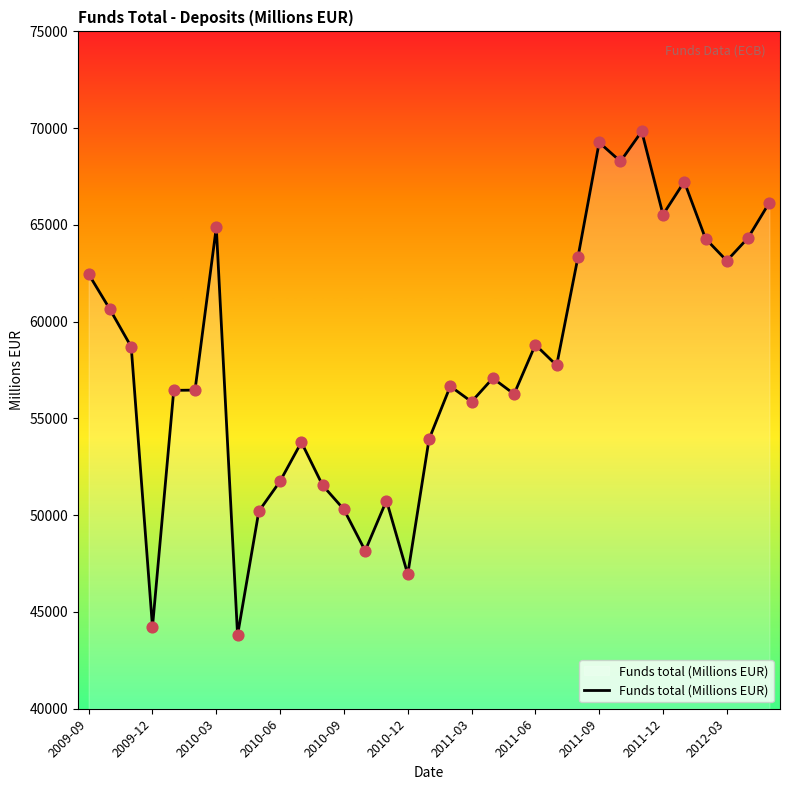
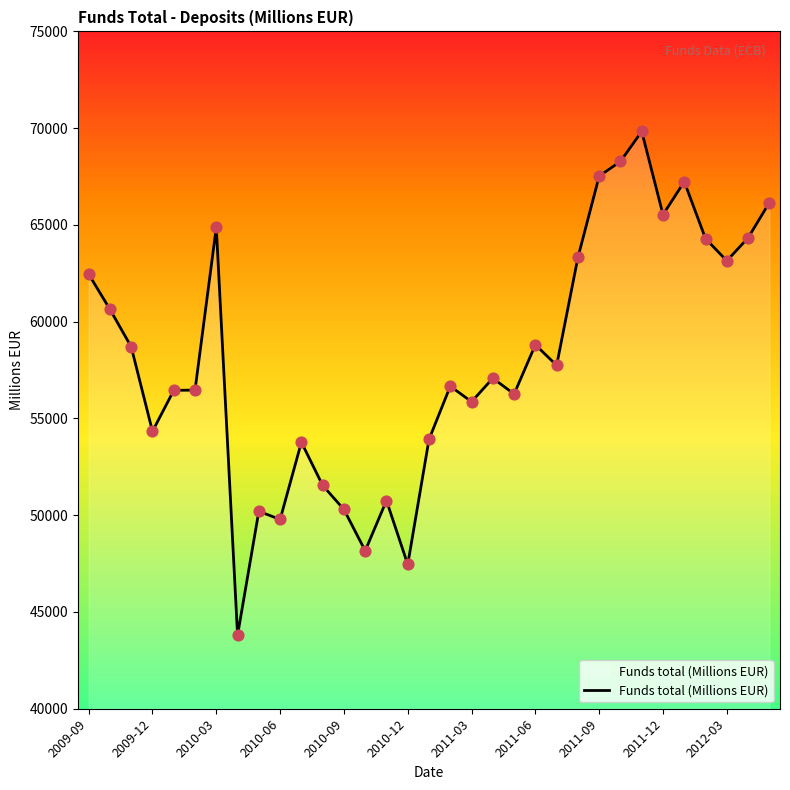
  {
    "2009-09": 62500,
-   "2009-12": 44200,
+   "2009-12": 54300,
    "2010-03": 64900,
-   "2010-06": 51800,
+   "2010-06": 49800,
    "2010-09": 50300,
-   "2010-12": 46900,
+   "2010-12": 47500,
    "2011-03": 55900,
    "2011-06": 58800,
-   "2011-09": 69300,
+   "2011-09": 67500,
    "2011-12": 65500,
    "2012-03": 63100
  }
